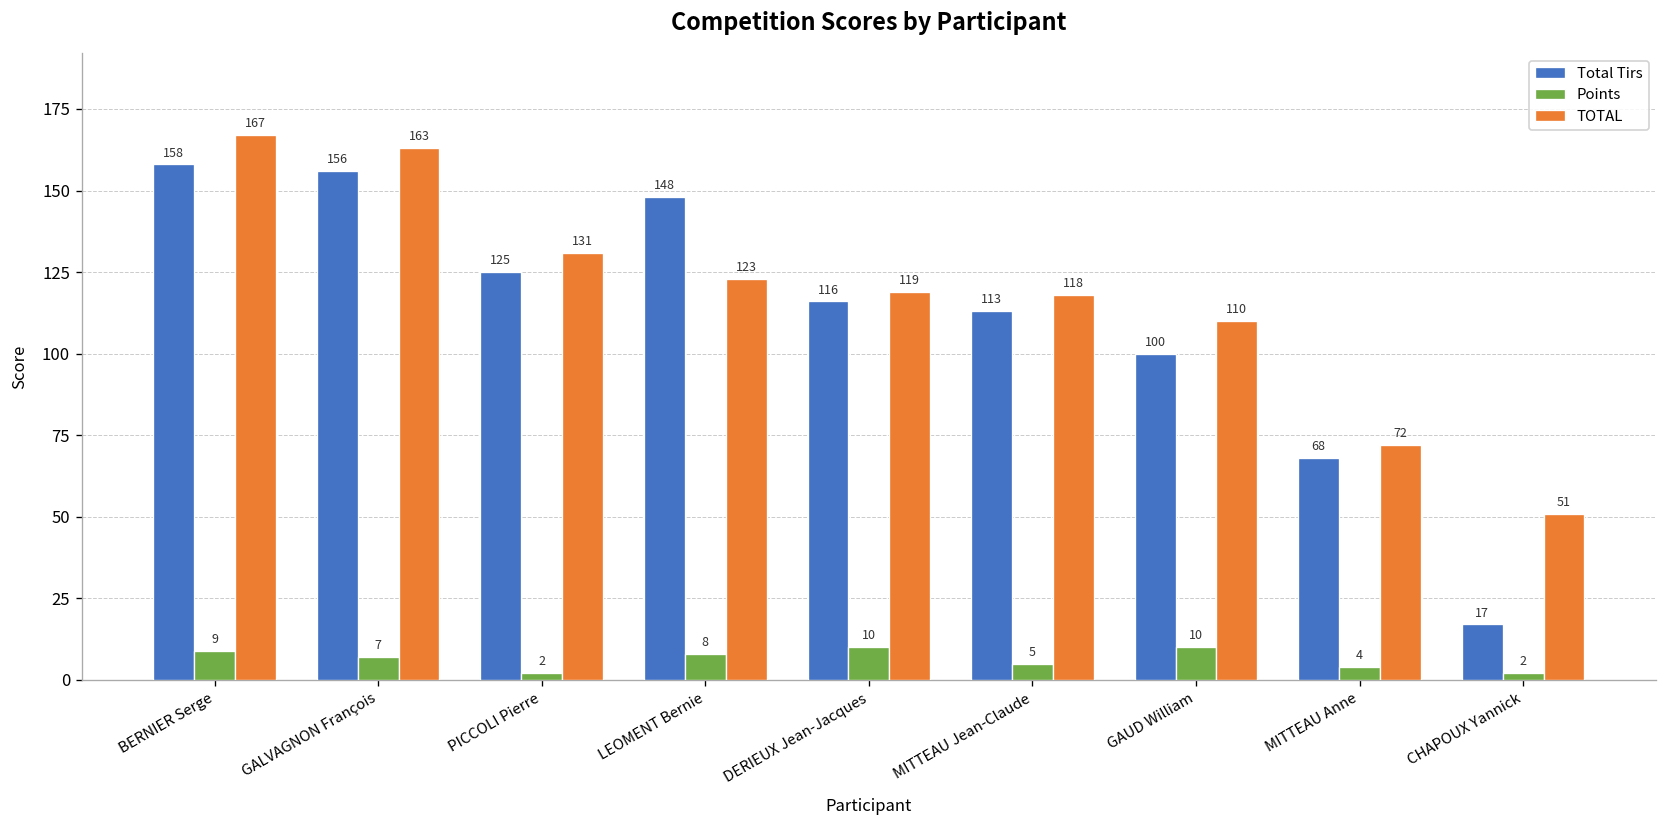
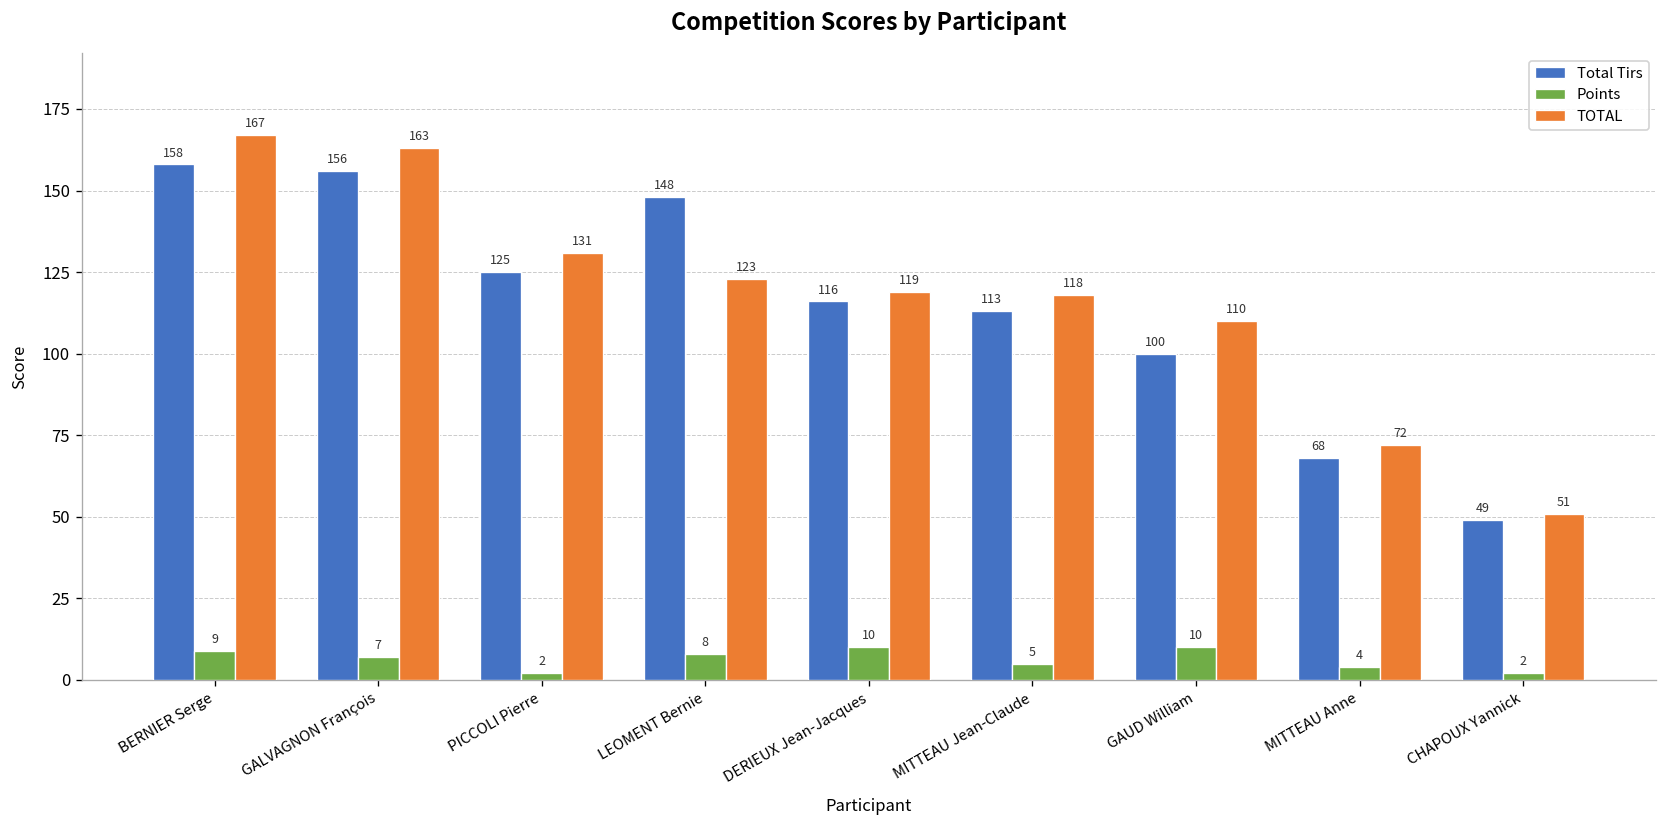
  {
    "Total Tirs": {
      "BERNIER Serge": 158,
      "GALVAGNON François": 156,
      "PICCOLI Pierre": 125,
      "LEOMENT Bernie": 148,
      "DERIEUX Jean-Jacques": 116,
      "MITTEAU Jean-Claude": 113,
      "GAUD William": 100,
      "MITTEAU Anne": 68,
-     "CHAPOUX Yannick": 17
+     "CHAPOUX Yannick": 49
    },
    "Points": {
      "BERNIER Serge": 9,
      "GALVAGNON François": 7,
      "PICCOLI Pierre": 2,
      "LEOMENT Bernie": 8,
      "DERIEUX Jean-Jacques": 10,
      "MITTEAU Jean-Claude": 5,
      "GAUD William": 10,
      "MITTEAU Anne": 4,
      "CHAPOUX Yannick": 2
    },
    "TOTAL": {
      "BERNIER Serge": 167,
      "GALVAGNON François": 163,
      "PICCOLI Pierre": 131,
      "LEOMENT Bernie": 123,
      "DERIEUX Jean-Jacques": 119,
      "MITTEAU Jean-Claude": 118,
      "GAUD William": 110,
      "MITTEAU Anne": 72,
      "CHAPOUX Yannick": 51
    }
  }
